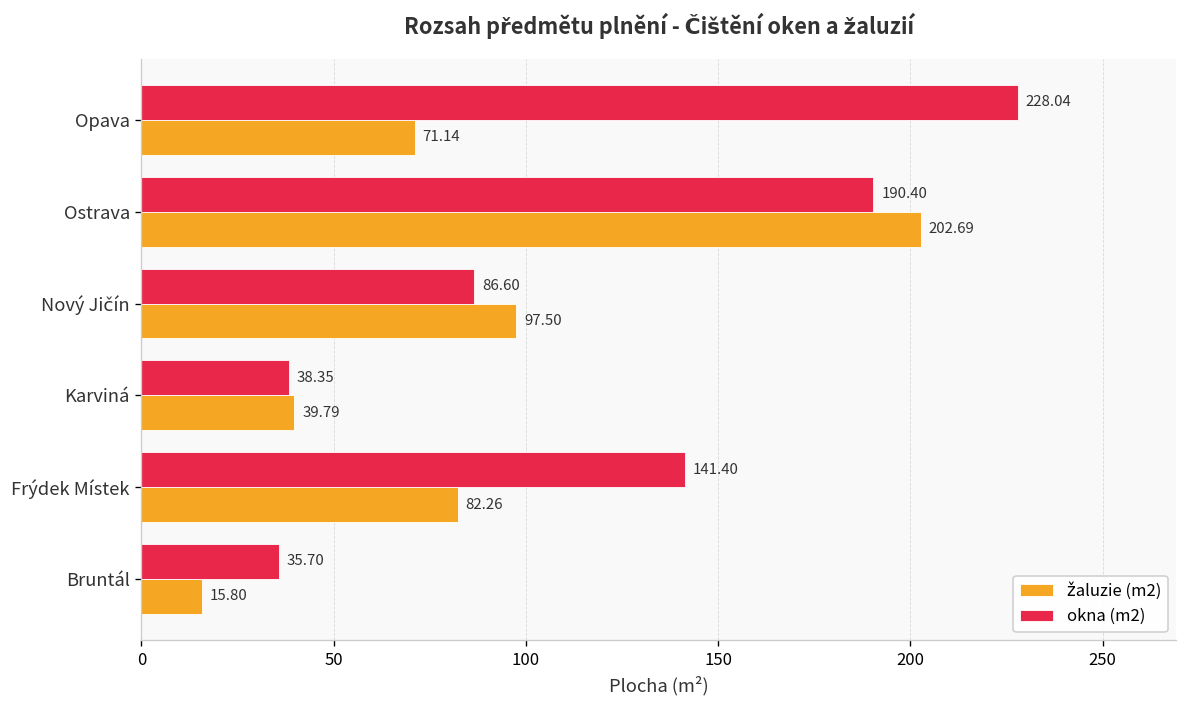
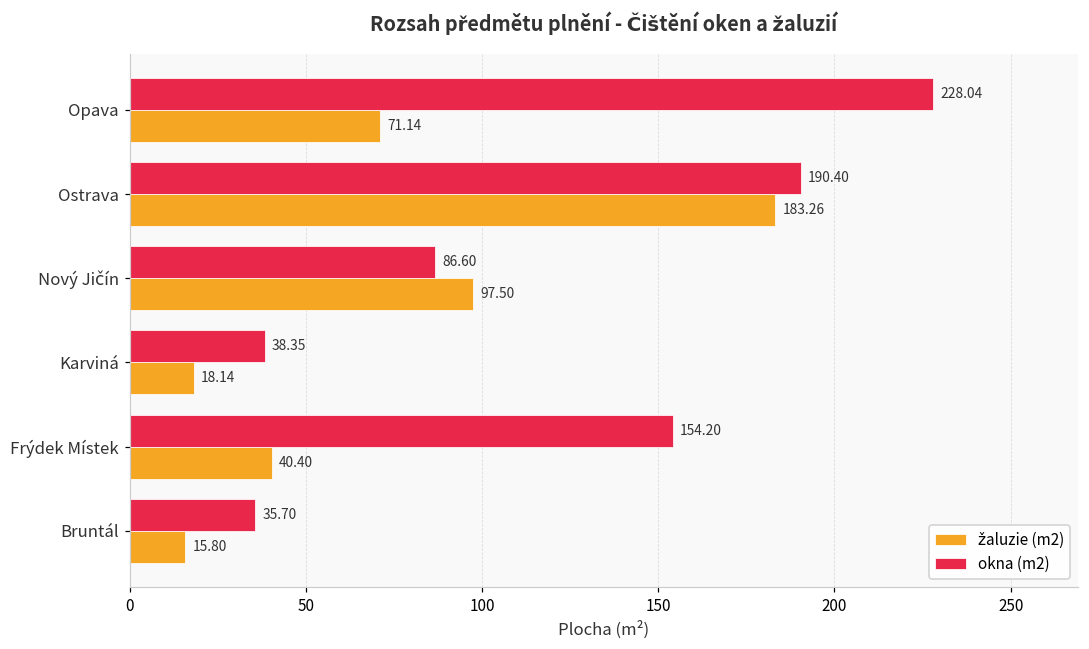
  {
    "žaluzie (m2)": {
      "Opava": 71.14,
-     "Ostrava": 202.69,
+     "Ostrava": 183.26,
      "Nový Jičín": 97.50,
-     "Karviná": 39.79,
-     "Frýdek Místek": 82.26,
+     "Karviná": 18.14,
+     "Frýdek Místek": 40.40,
      "Bruntál": 15.80
    },
    "okna (m2)": {
      "Opava": 228.04,
      "Ostrava": 190.40,
      "Nový Jičín": 86.60,
      "Karviná": 38.35,
-     "Frýdek Místek": 141.40,
+     "Frýdek Místek": 154.20,
      "Bruntál": 35.70
    }
  }
